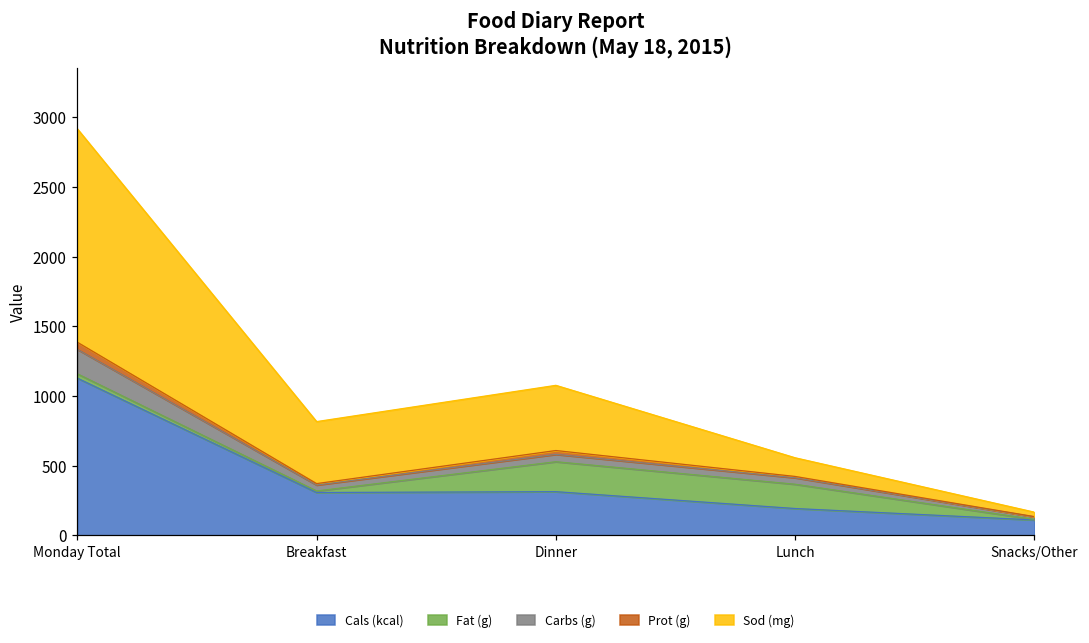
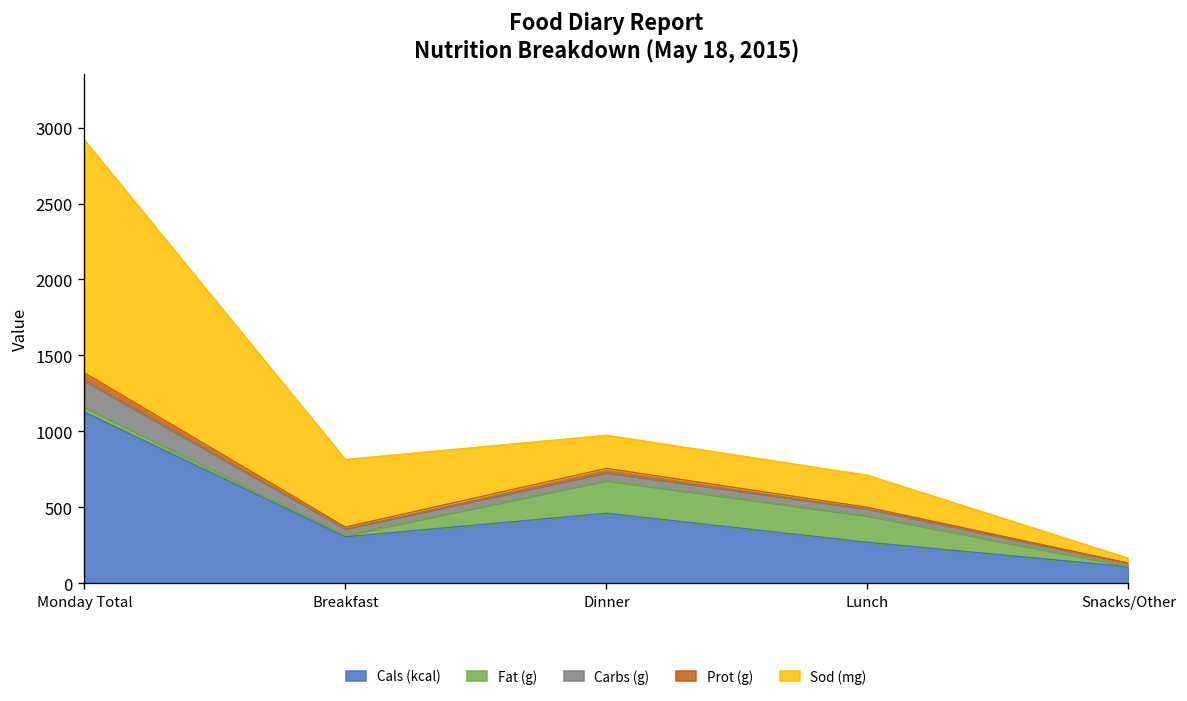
  {
    "Cals (kcal)": {
      "Monday Total": 1130,
-     "Dinner": 310,
-     "Lunch": 190
+     "Dinner": 460,
+     "Lunch": 270
    },
    "Fat (g)": {
      "Monday Total": 30,
      "Dinner": 210,
      "Lunch": 170
    },
    "Carbs (g)": {
      "Monday Total": 180,
      "Dinner": 50
    },
    "Prot (g)": {
      "Monday Total": 50,
      "Dinner": 30
    },
    "Sod (mg)": {
      "Monday Total": 1530,
      "Breakfast": 450,
-     "Dinner": 470,
-     "Lunch": 130,
+     "Dinner": 220,
+     "Lunch": 210,
      "Snacks/Other": 30
    }
  }
